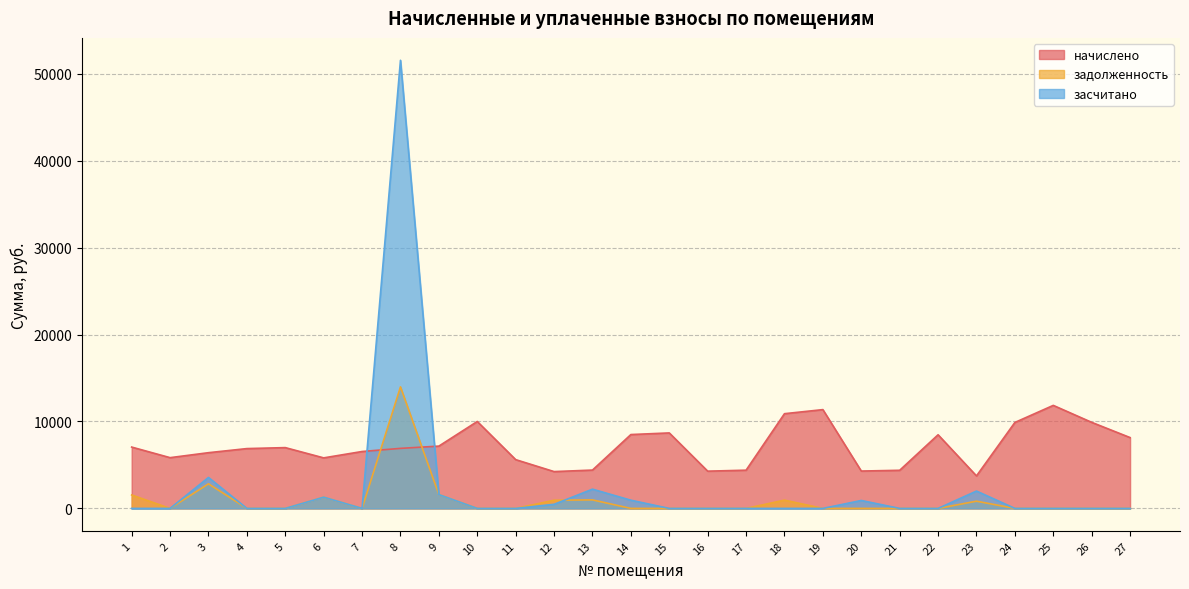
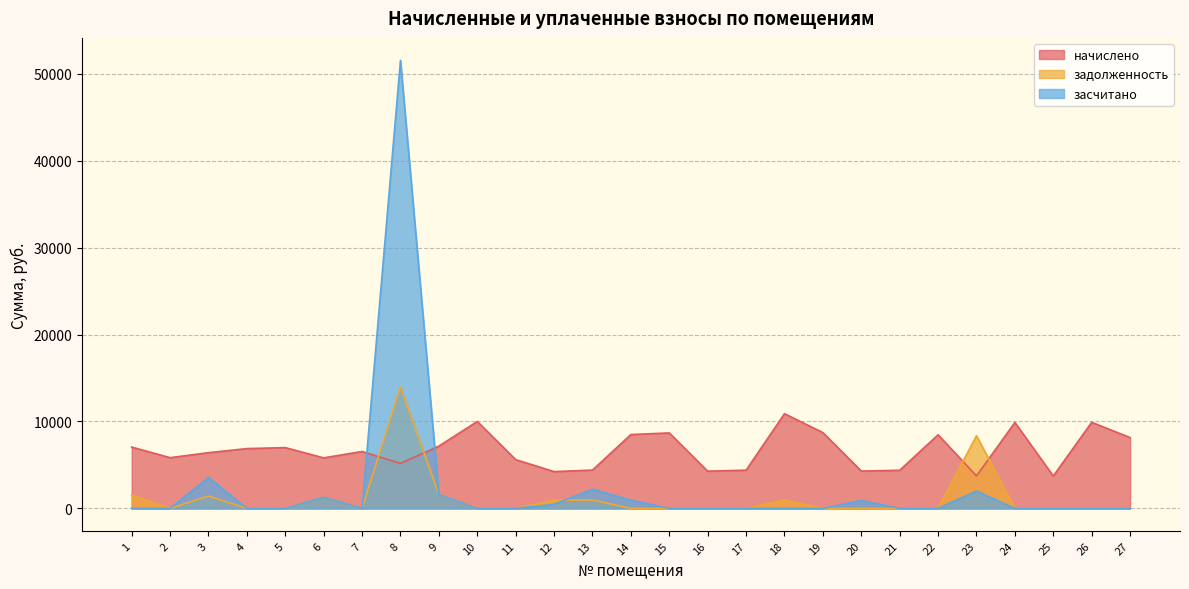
  {
    "начислено": {
      "1": 7000,
      "2": 6000,
      "3": 6000,
      "4": 7000,
      "5": 7000,
      "6": 6000,
      "7": 7000,
-     "8": 7000,
+     "8": 5000,
      "9": 7000,
      "10": 10000,
      "11": 6000,
      "12": 4000,
      "13": 4000,
      "14": 8000,
      "15": 9000,
      "16": 4000,
      "17": 4000,
      "18": 11000,
-     "19": 11000,
+     "19": 9000,
      "20": 4000,
      "21": 4000,
      "22": 8000,
      "23": 4000,
      "24": 10000,
-     "25": 12000,
+     "25": 4000,
      "26": 10000,
      "27": 8000
    },
    "задолженность": {
      "1": 2000,
-     "3": 3000,
+     "3": 1000,
      "8": 14000,
      "12": 1000,
      "13": 1000,
      "14": 0,
      "18": 1000,
      "20": 0,
-     "23": 1000
+     "23": 8000
    },
    "засчитано": {
      "1": 0,
      "3": 4000,
      "8": 52000,
      "12": 0,
      "13": 2000,
      "14": 1000,
      "18": 0,
      "20": 1000,
      "23": 2000
    }
  }
